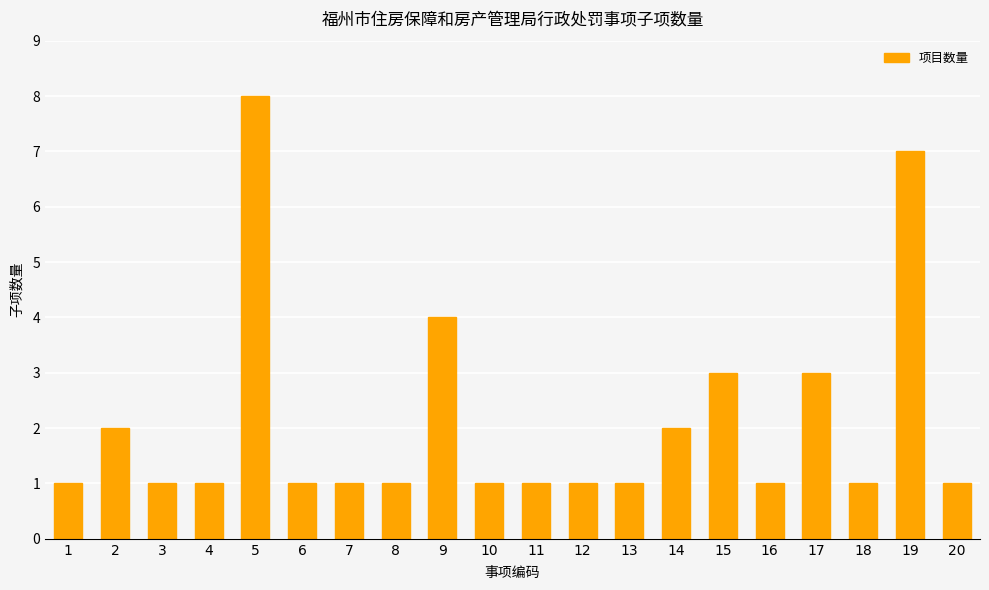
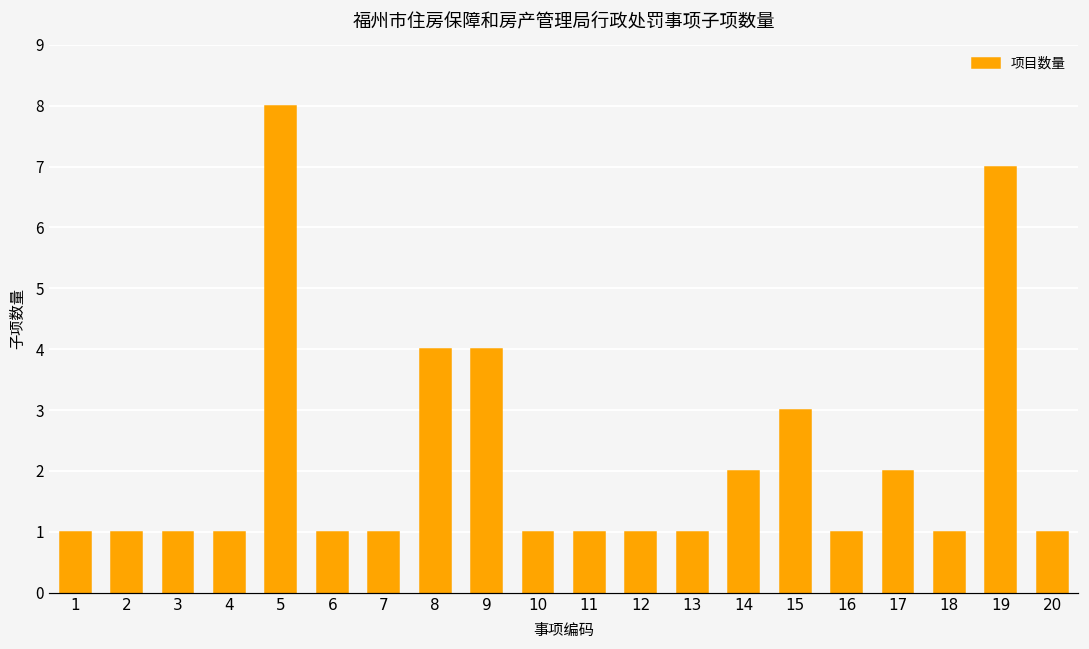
  {
    "1": 1,
-   "2": 2,
+   "2": 1,
    "3": 1,
    "4": 1,
    "5": 8,
    "6": 1,
    "7": 1,
-   "8": 1,
+   "8": 4,
    "9": 4,
    "10": 1,
    "11": 1,
    "12": 1,
    "13": 1,
    "14": 2,
    "15": 3,
    "16": 1,
-   "17": 3,
+   "17": 2,
    "18": 1,
    "19": 7,
    "20": 1
  }
